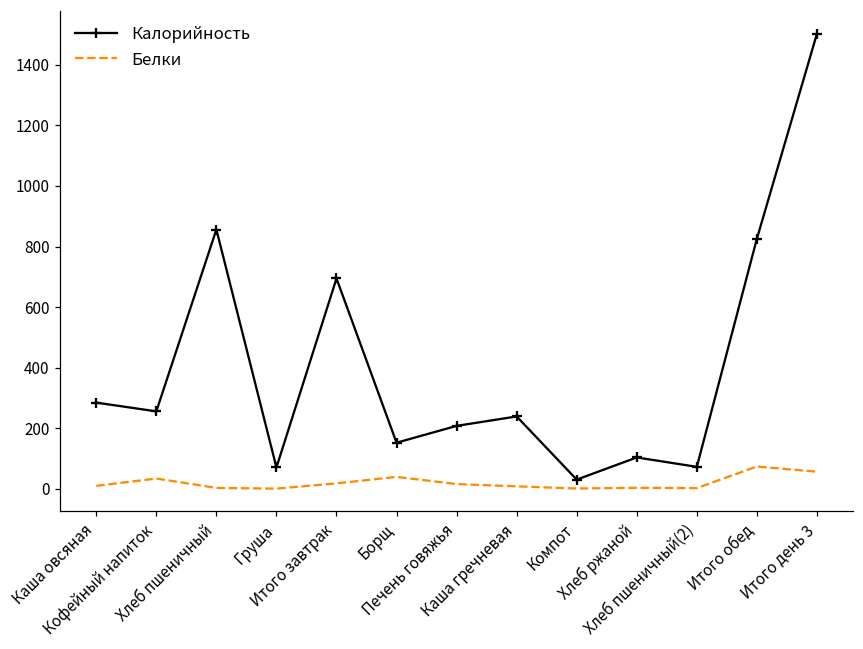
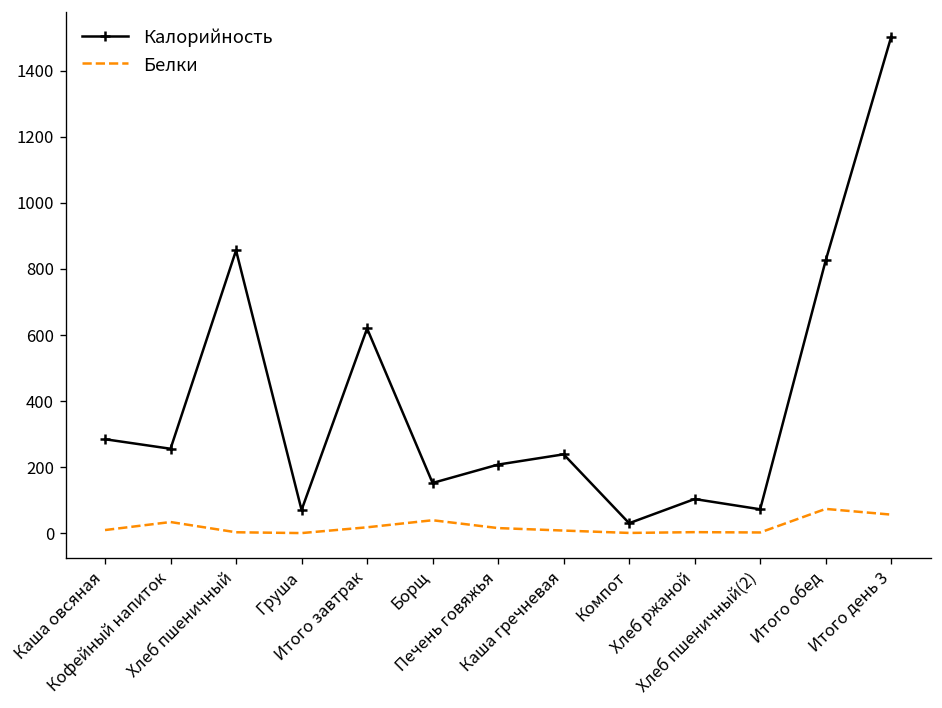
  {
    "Калорийность": {
      "Каша овсяная": 280,
      "Кофейный напиток": 260,
      "Хлеб пшеничный": 860,
      "Груша": 70,
-     "Итого завтрак": 690,
+     "Итого завтрак": 620,
      "Борщ": 150,
      "Печень говяжья": 210,
      "Каша гречневая": 240,
      "Компот": 30,
      "Хлеб ржаной": 100,
      "Хлеб пшеничный(2)": 70,
      "Итого обед": 830,
      "Итого день 3": 1500
    },
    "Белки": {
      "Каша овсяная": 10,
      "Кофейный напиток": 30,
      "Хлеб пшеничный": 0,
      "Груша": 0,
      "Итого завтрак": 20,
      "Борщ": 40,
      "Печень говяжья": 20,
      "Каша гречневая": 10,
      "Компот": 0,
      "Хлеб ржаной": 0,
      "Хлеб пшеничный(2)": 0,
      "Итого обед": 70,
      "Итого день 3": 60
    }
  }
